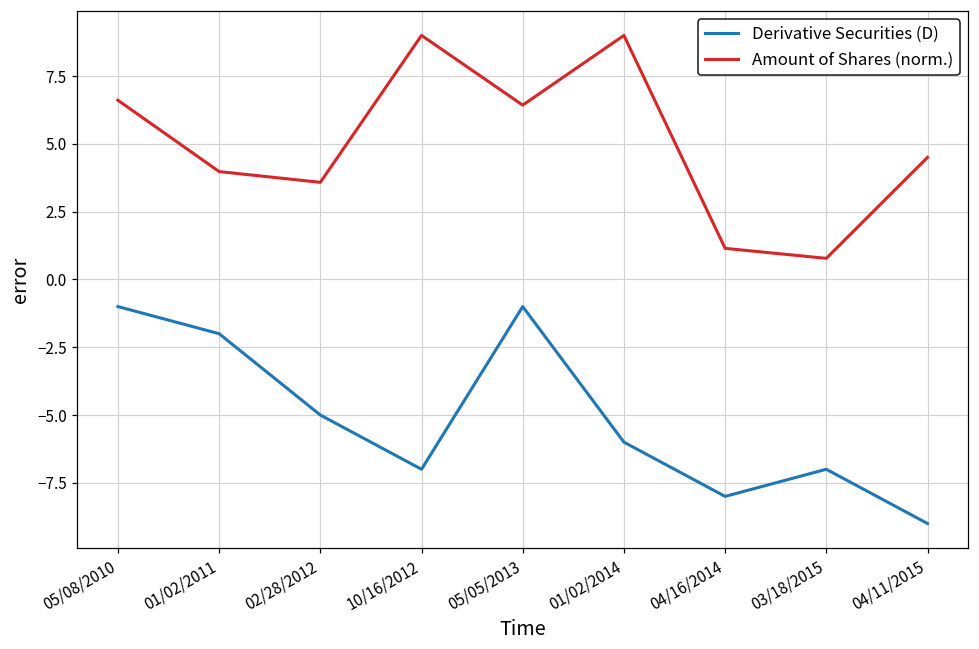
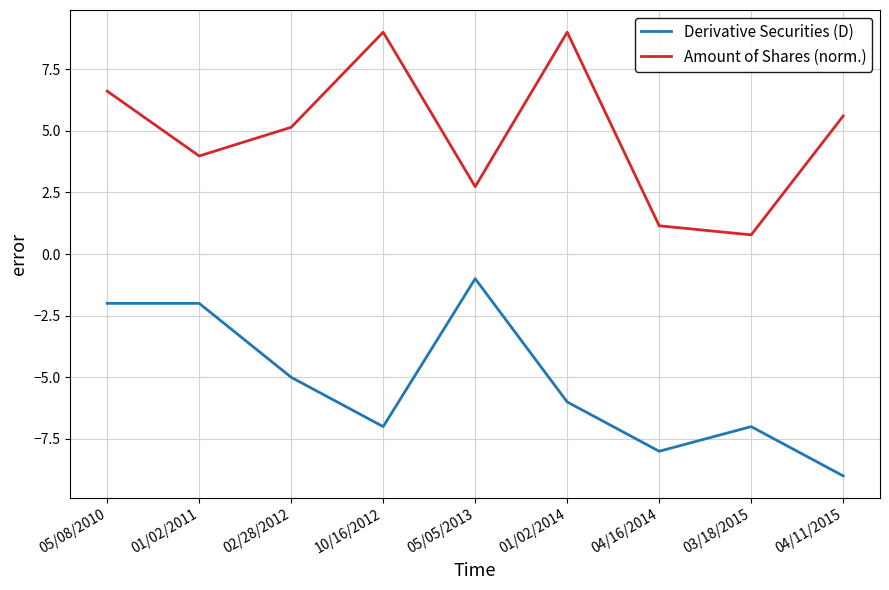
  {
    "Derivative Securities (D)": {
-     "05/08/2010": -1,
+     "05/08/2010": -2,
      "01/02/2011": -2,
      "02/28/2012": -5,
      "10/16/2012": -7,
      "05/05/2013": -1,
      "01/02/2014": -6,
      "04/16/2014": -8,
      "03/18/2015": -7,
      "04/11/2015": -9
    },
    "Amount of Shares (norm.)": {
      "05/08/2010": 6.6,
      "01/02/2011": 4.0,
-     "02/28/2012": 3.6,
+     "02/28/2012": 5.1,
      "10/16/2012": 9.0,
-     "05/05/2013": 6.4,
+     "05/05/2013": 2.7,
      "01/02/2014": 9.0,
      "04/16/2014": 1.1,
      "03/18/2015": 0.8,
-     "04/11/2015": 4.5
+     "04/11/2015": 5.6
    }
  }
